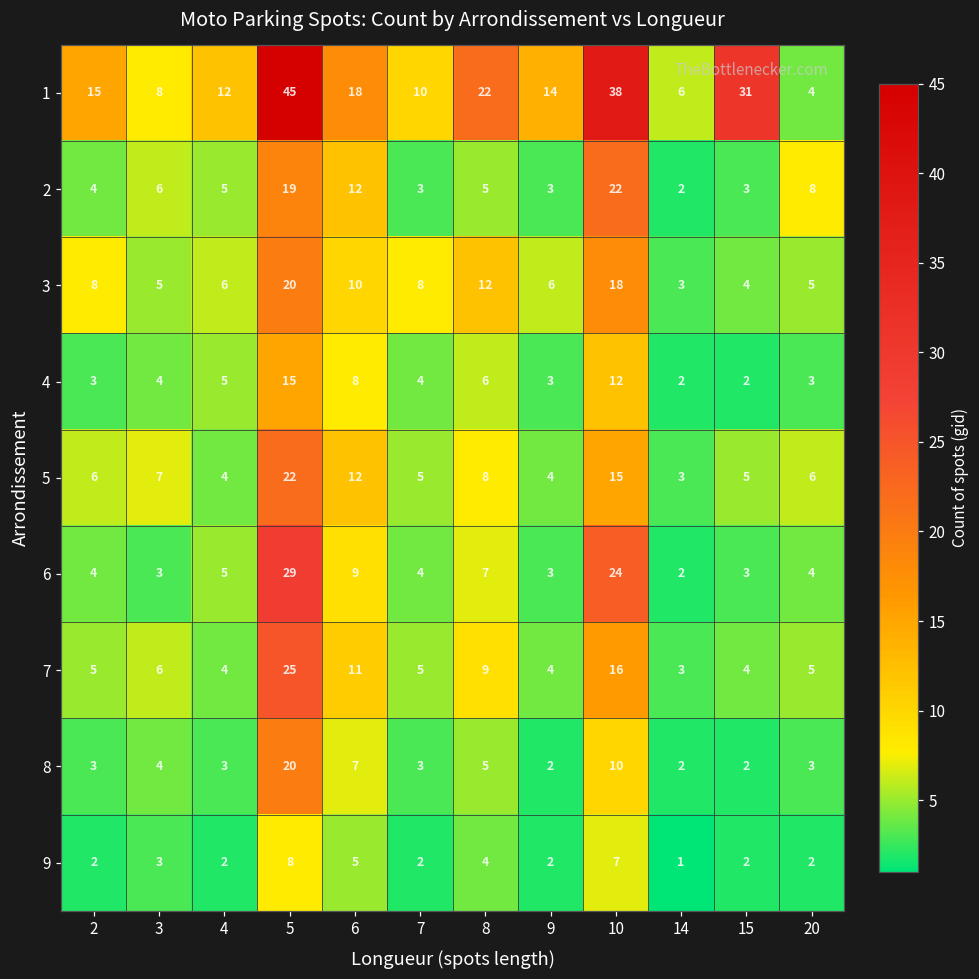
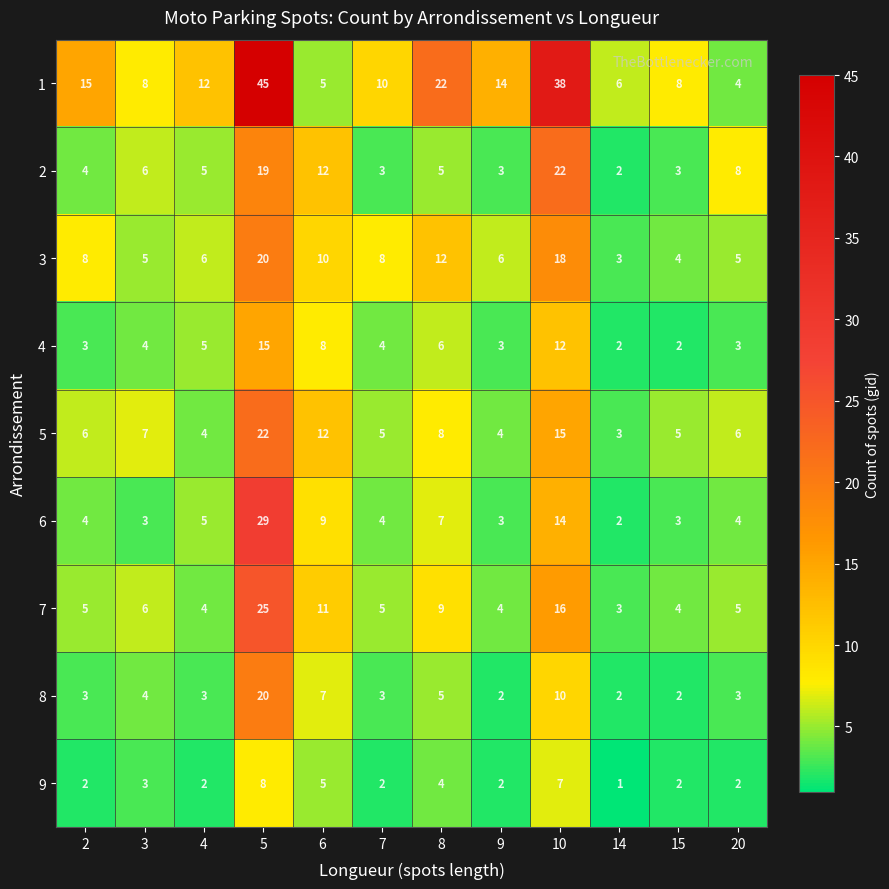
  {
    "1": {
      "2": 15,
      "3": 8,
      "4": 12,
      "5": 45,
-     "6": 18,
+     "6": 5,
      "7": 10,
      "8": 22,
      "9": 14,
      "10": 38,
      "14": 6,
-     "15": 31,
+     "15": 8,
      "20": 4
    },
    "2": {
      "2": 4,
      "3": 6,
      "4": 5,
      "5": 19,
      "6": 12,
      "7": 3,
      "8": 5,
      "9": 3,
      "10": 22,
      "14": 2,
      "15": 3,
      "20": 8
    },
    "3": {
      "2": 8,
      "3": 5,
      "4": 6,
      "5": 20,
      "6": 10,
      "7": 8,
      "8": 12,
      "9": 6,
      "10": 18,
      "14": 3,
      "15": 4,
      "20": 5
    },
    "4": {
      "2": 3,
      "3": 4,
      "4": 5,
      "5": 15,
      "6": 8,
      "7": 4,
      "8": 6,
      "9": 3,
      "10": 12,
      "14": 2,
      "15": 2,
      "20": 3
    },
    "5": {
      "2": 6,
      "3": 7,
      "4": 4,
      "5": 22,
      "6": 12,
      "7": 5,
      "8": 8,
      "9": 4,
      "10": 15,
      "14": 3,
      "15": 5,
      "20": 6
    },
    "6": {
      "2": 4,
      "3": 3,
      "4": 5,
      "5": 29,
      "6": 9,
      "7": 4,
      "8": 7,
      "9": 3,
-     "10": 24,
+     "10": 14,
      "14": 2,
      "15": 3,
      "20": 4
    },
    "7": {
      "2": 5,
      "3": 6,
      "4": 4,
      "5": 25,
      "6": 11,
      "7": 5,
      "8": 9,
      "9": 4,
      "10": 16,
      "14": 3,
      "15": 4,
      "20": 5
    },
    "8": {
      "2": 3,
      "3": 4,
      "4": 3,
      "5": 20,
      "6": 7,
      "7": 3,
      "8": 5,
      "9": 2,
      "10": 10,
      "14": 2,
      "15": 2,
      "20": 3
    },
    "9": {
      "2": 2,
      "3": 3,
      "4": 2,
      "5": 8,
      "6": 5,
      "7": 2,
      "8": 4,
      "9": 2,
      "10": 7,
      "14": 1,
      "15": 2,
      "20": 2
    }
  }
